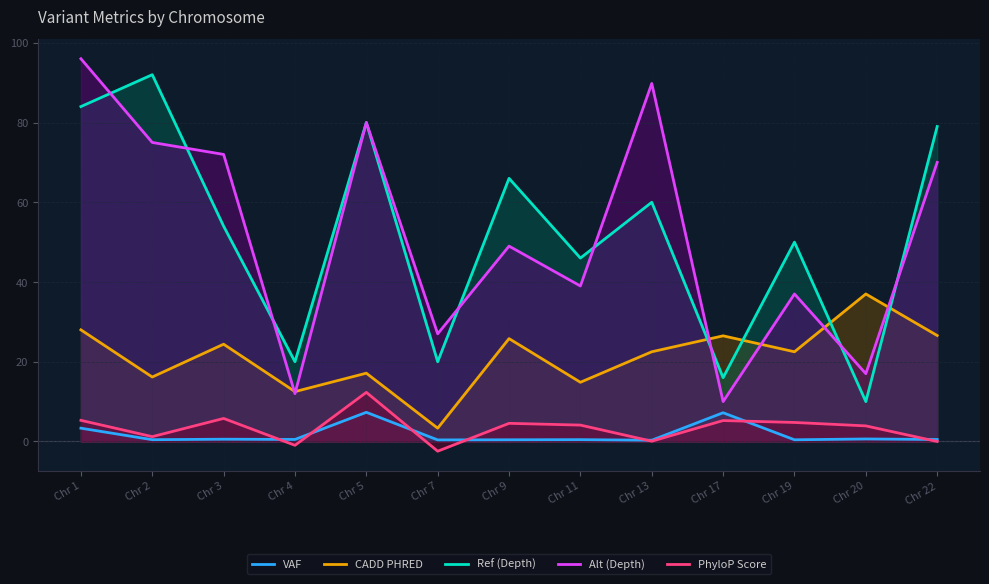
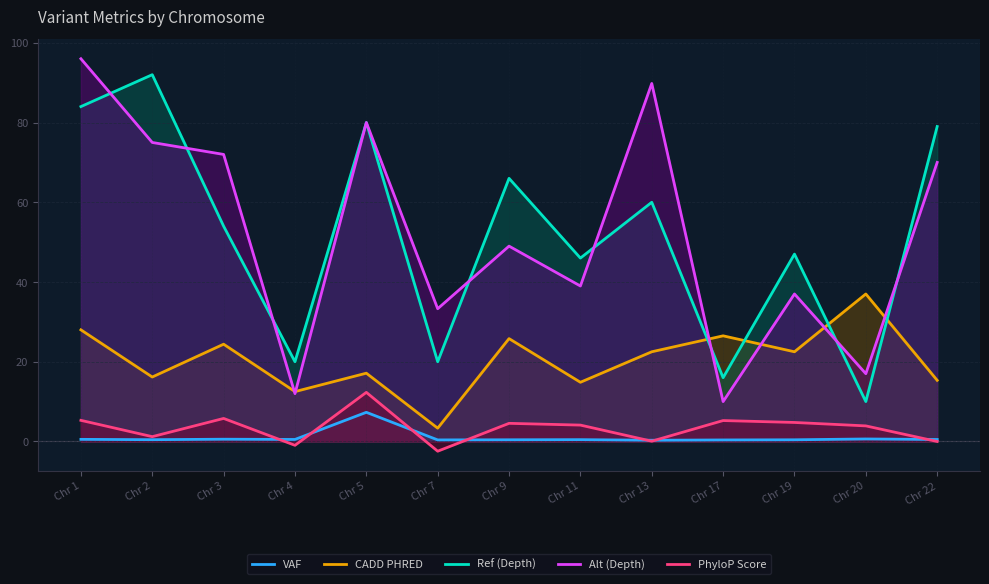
  {
    "VAF": {
-     "Chr 1": 3,
+     "Chr 1": 1,
      "Chr 2": 0,
      "Chr 3": 1,
      "Chr 5": 7,
      "Chr 9": 0,
      "Chr 11": 0,
-     "Chr 17": 7,
+     "Chr 17": 0,
      "Chr 19": 0,
      "Chr 20": 1
    },
    "CADD PHRED": {
      "Chr 1": 28,
      "Chr 2": 16,
      "Chr 3": 24,
      "Chr 5": 17,
      "Chr 7": 3,
      "Chr 9": 26,
      "Chr 11": 15,
      "Chr 13": 23,
      "Chr 17": 27,
      "Chr 19": 23,
      "Chr 20": 37,
-     "Chr 22": 27
+     "Chr 22": 15
    },
    "Ref (Depth)": {
      "Chr 1": 84,
      "Chr 2": 92,
      "Chr 3": 54,
      "Chr 4": 20,
      "Chr 7": 20,
      "Chr 9": 66,
      "Chr 11": 46,
      "Chr 13": 60,
      "Chr 17": 16,
-     "Chr 19": 50,
+     "Chr 19": 47,
      "Chr 20": 10,
      "Chr 22": 79
    },
    "Alt (Depth)": {
      "Chr 1": 96,
      "Chr 2": 75,
      "Chr 3": 72,
-     "Chr 7": 27,
+     "Chr 7": 33,
      "Chr 9": 49,
      "Chr 11": 39,
      "Chr 13": 90,
      "Chr 17": 10,
      "Chr 19": 37,
      "Chr 20": 17,
      "Chr 22": 70
    },
    "PhyloP Score": {
      "Chr 4": -1,
      "Chr 7": -2
    }
  }
